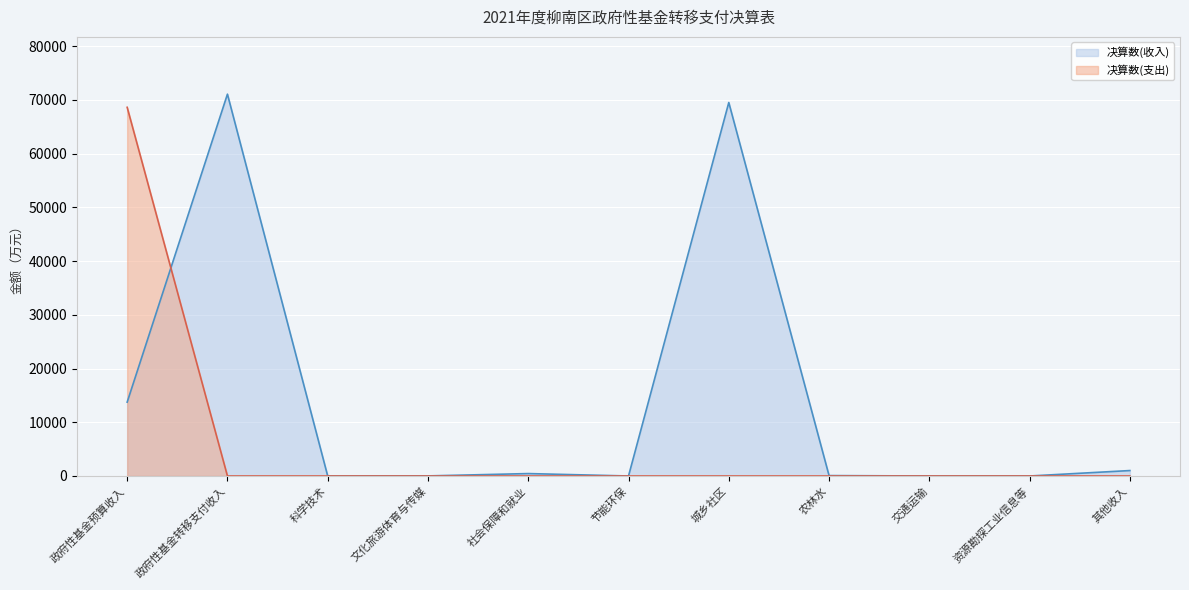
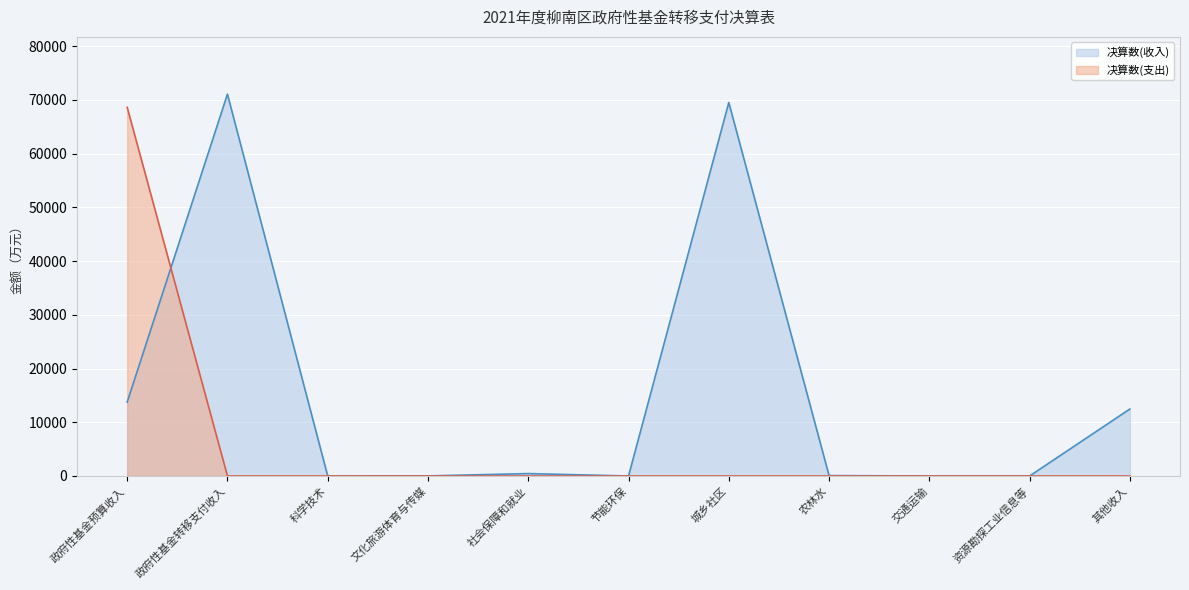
  {
    "决算数(收入)": {
      "政府性基金预算收入": 14000,
      "政府性基金转移支付收入": 71000,
      "城乡社区": 70000,
-     "其他收入": 1000
+     "其他收入": 12000
    },
    "决算数(支出)": {
      "政府性基金预算收入": 69000,
      "政府性基金转移支付收入": 0,
      "城乡社区": 0,
      "其他收入": 0
    }
  }
